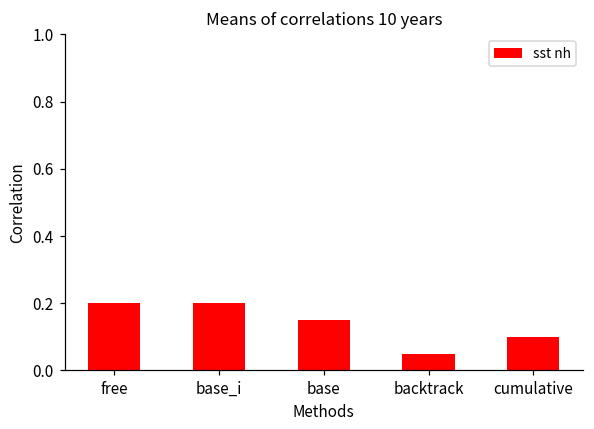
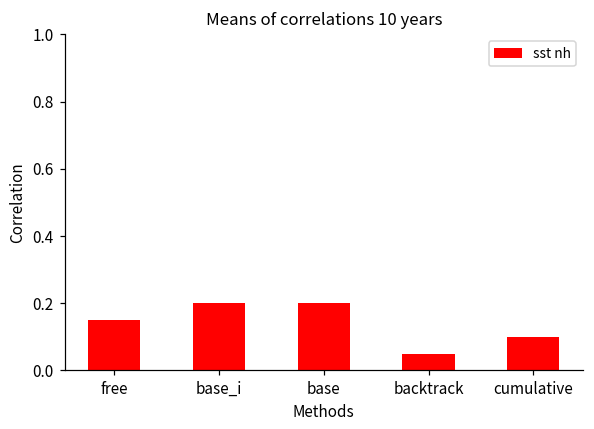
  {
-   "free": 0.20,
+   "free": 0.15,
    "base_i": 0.20,
-   "base": 0.15,
+   "base": 0.20,
    "backtrack": 0.05,
    "cumulative": 0.10
  }
